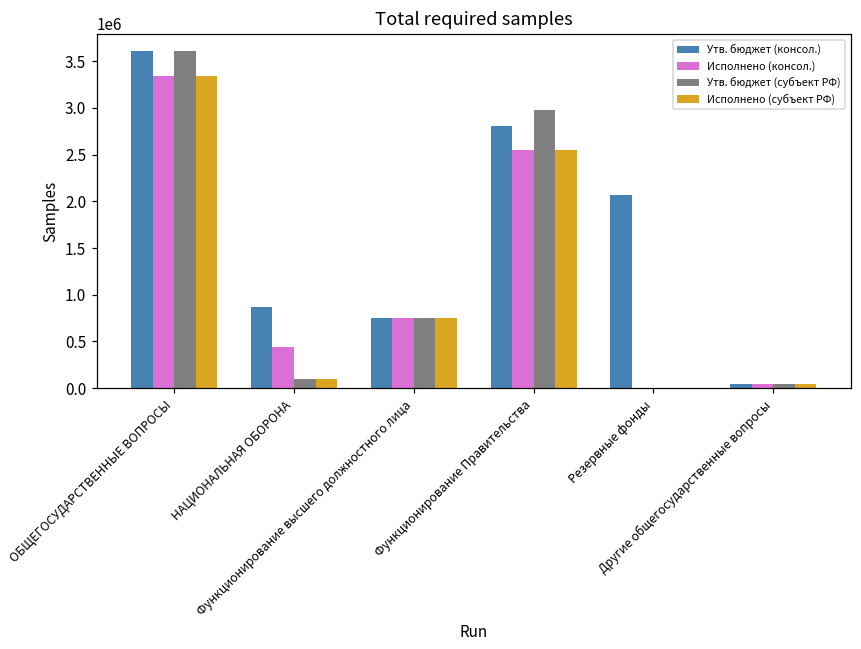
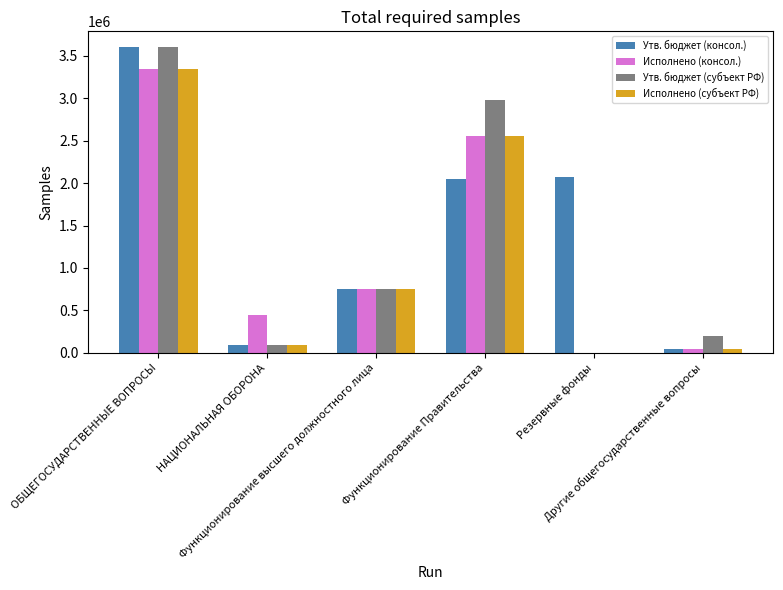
  {
    "Утв. бюджет (консол.)": {
      "ОБЩЕГОСУДАРСТВЕННЫЕ ВОПРОСЫ": 3600000,
-     "НАЦИОНАЛЬНАЯ ОБОРОНА": 900000,
+     "НАЦИОНАЛЬНАЯ ОБОРОНА": 100000,
      "Функционирование высшего должностного лица": 800000,
-     "Функционирование Правительства": 2800000,
+     "Функционирование Правительства": 2000000,
      "Резервные фонды": 2100000,
      "Другие общегосударственные вопросы": 0
    },
    "Исполнено (консол.)": {
      "ОБЩЕГОСУДАРСТВЕННЫЕ ВОПРОСЫ": 3300000,
      "НАЦИОНАЛЬНАЯ ОБОРОНА": 400000,
      "Функционирование высшего должностного лица": 800000,
      "Функционирование Правительства": 2500000,
      "Резервные фонды": 0,
      "Другие общегосударственные вопросы": 0
    },
    "Утв. бюджет (субъект РФ)": {
      "ОБЩЕГОСУДАРСТВЕННЫЕ ВОПРОСЫ": 3600000,
      "НАЦИОНАЛЬНАЯ ОБОРОНА": 100000,
      "Функционирование высшего должностного лица": 800000,
      "Функционирование Правительства": 3000000,
-     "Другие общегосударственные вопросы": 0
+     "Другие общегосударственные вопросы": 200000
    },
    "Исполнено (субъект РФ)": {
      "ОБЩЕГОСУДАРСТВЕННЫЕ ВОПРОСЫ": 3300000,
      "НАЦИОНАЛЬНАЯ ОБОРОНА": 100000,
      "Функционирование высшего должностного лица": 800000,
      "Функционирование Правительства": 2500000,
      "Резервные фонды": 0,
      "Другие общегосударственные вопросы": 0
    }
  }
